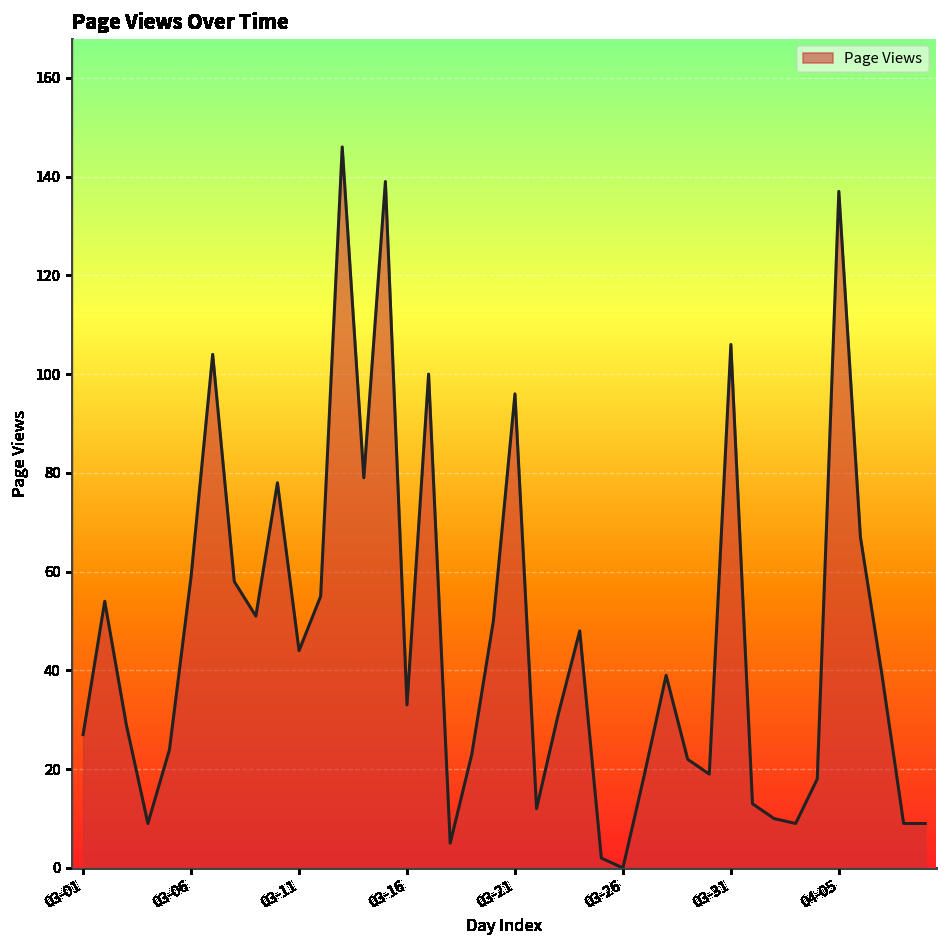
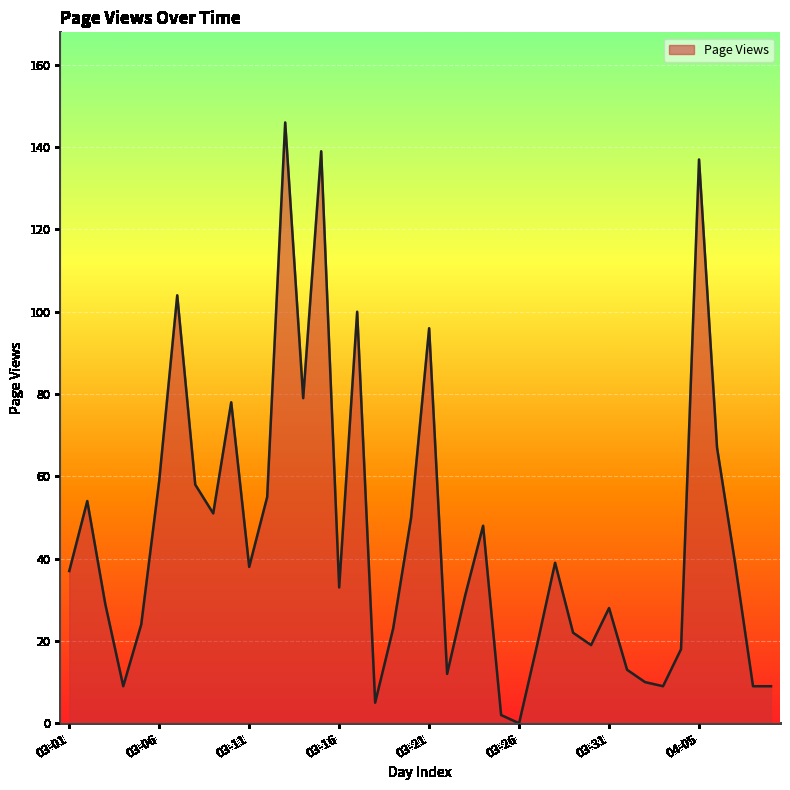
  {
-   "03-01": 27,
+   "03-01": 37,
    "03-06": 59,
-   "03-11": 44,
+   "03-11": 38,
    "03-16": 33,
    "03-21": 96,
    "03-26": 0,
-   "03-31": 106,
+   "03-31": 28,
    "04-05": 137
  }
